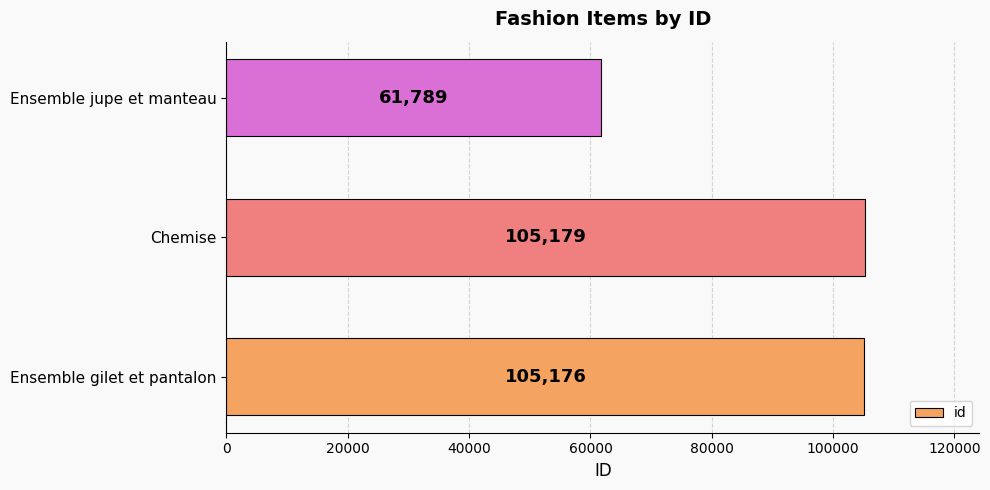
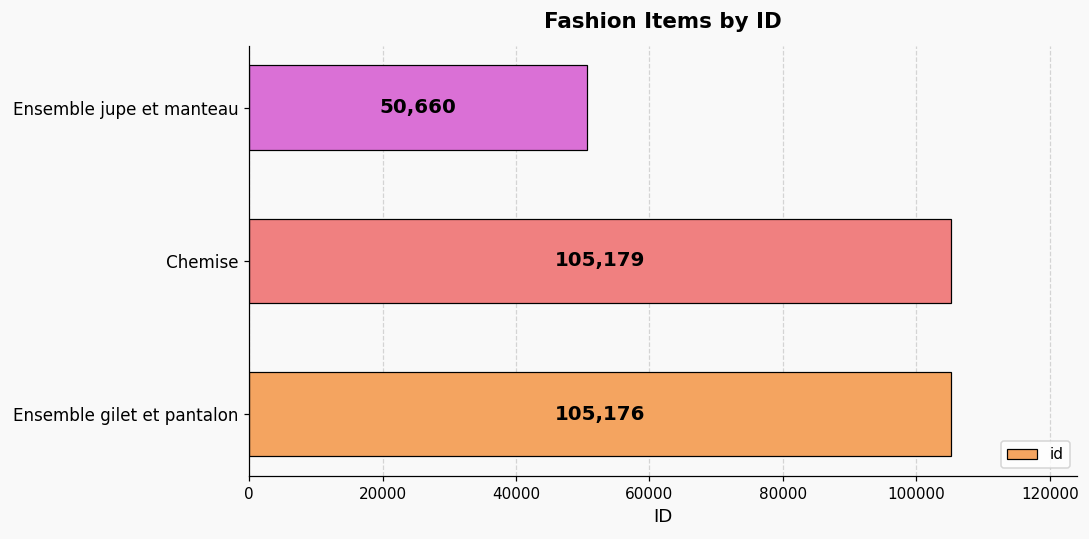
  {
-   "Ensemble jupe et manteau": "61,789",
+   "Ensemble jupe et manteau": "50,660",
    "Chemise": "105,179",
    "Ensemble gilet et pantalon": "105,176"
  }
